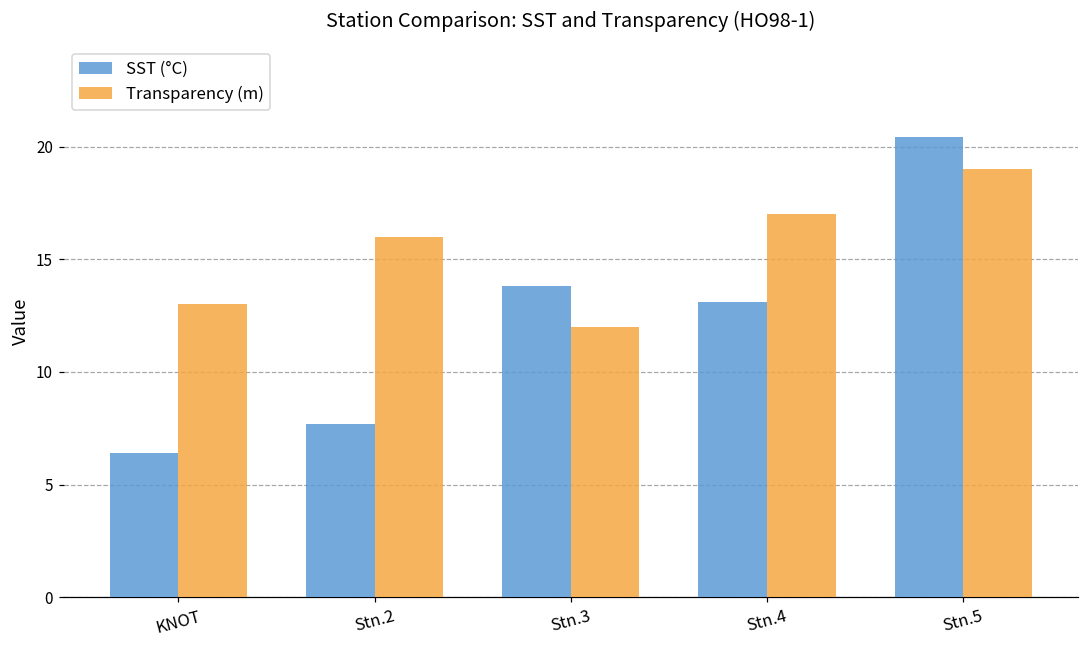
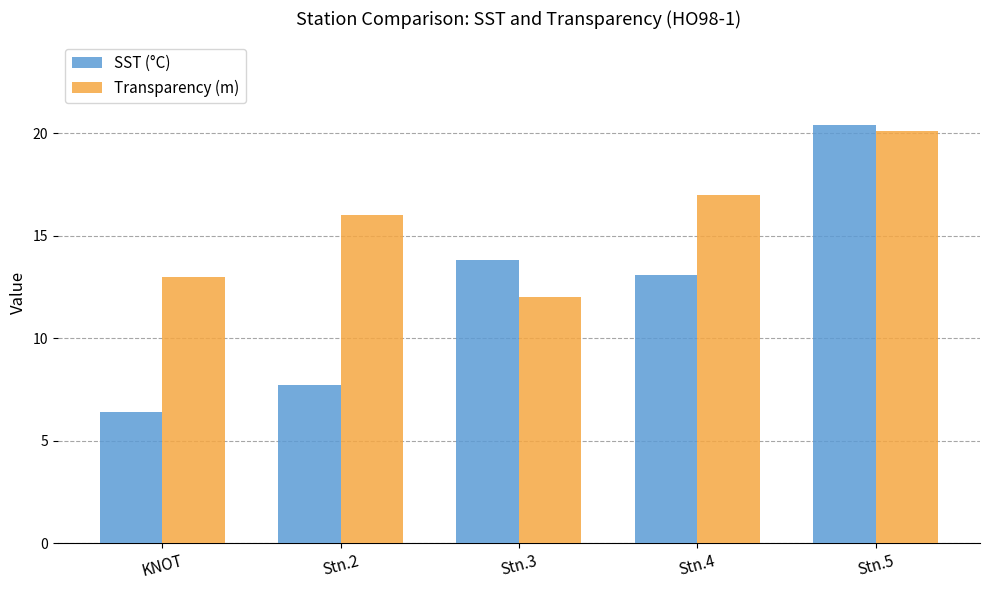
  {
    "SST (°C)": {
      "KNOT": 6.4,
      "Stn.2": 7.7,
      "Stn.3": 13.8,
      "Stn.4": 13.1,
      "Stn.5": 20.4
    },
    "Transparency (m)": {
      "KNOT": 13.0,
      "Stn.2": 16.0,
      "Stn.3": 12.0,
      "Stn.4": 17.0,
-     "Stn.5": 19.0
+     "Stn.5": 20.1
    }
  }
